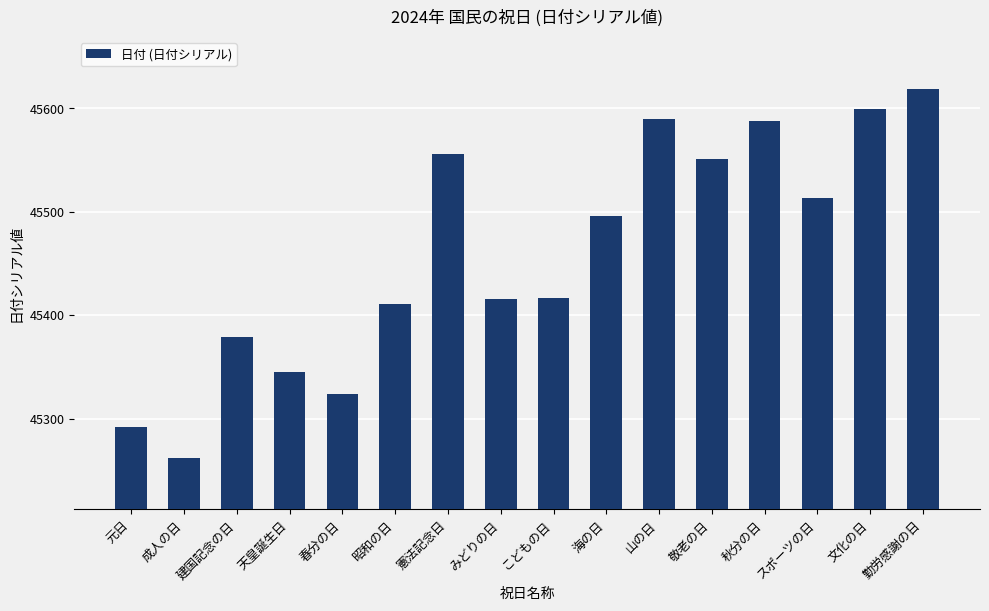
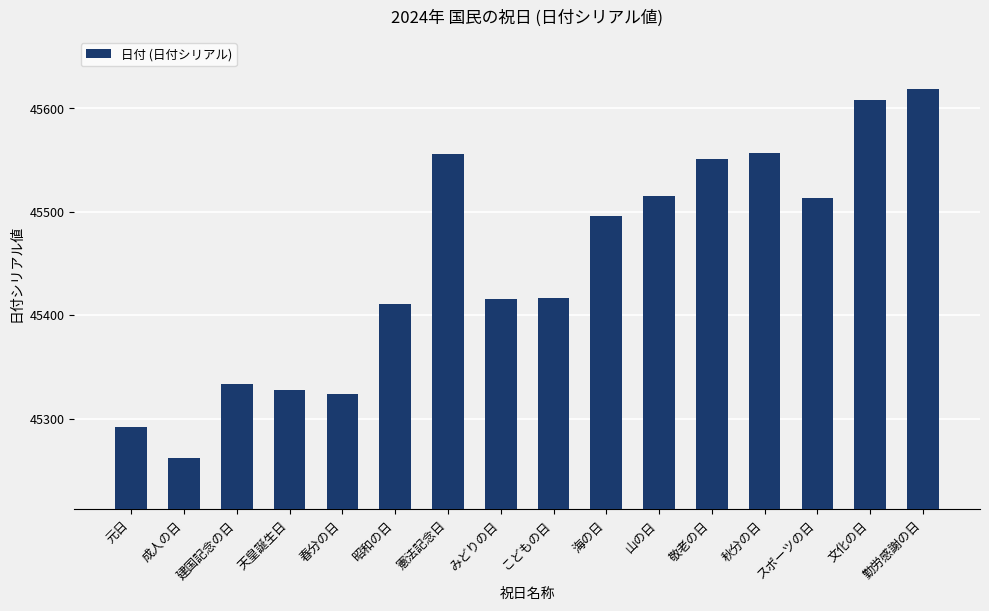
  {
    "元日": 45292,
    "成人の日": 45262,
-   "建国記念の日": 45379,
-   "天皇誕生日": 45345,
+   "建国記念の日": 45333,
+   "天皇誕生日": 45328,
    "春分の日": 45324,
    "昭和の日": 45411,
    "憲法記念日": 45556,
    "みどりの日": 45416,
    "こどもの日": 45417,
    "海の日": 45496,
-   "山の日": 45590,
+   "山の日": 45515,
    "敬老の日": 45551,
-   "秋分の日": 45588,
+   "秋分の日": 45557,
    "スポーツの日": 45513,
-   "文化の日": 45599,
+   "文化の日": 45608,
    "勤労感謝の日": 45619
  }
